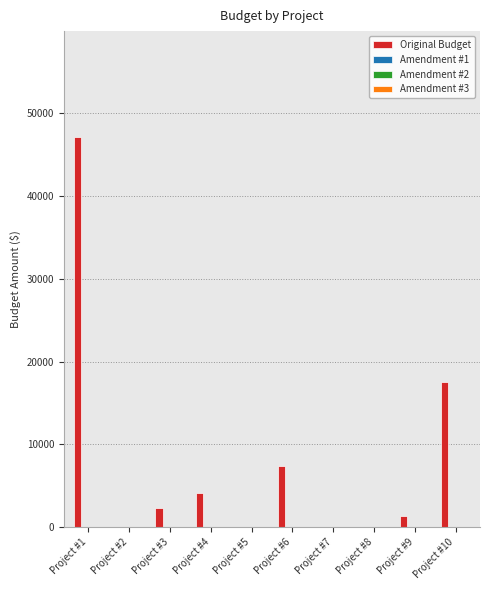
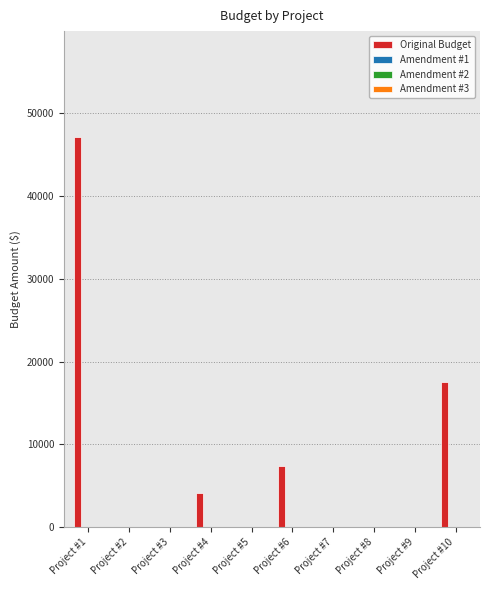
  {
    "Original Budget": {
      "Project #1": 47000,
      "Project #2": 0,
-     "Project #3": 2000,
+     "Project #3": 0,
      "Project #4": 4000,
      "Project #5": 0,
      "Project #6": 7000,
      "Project #7": 0,
      "Project #8": 0,
-     "Project #9": 1000,
+     "Project #9": 0,
      "Project #10": 17000
    },
    "Amendment #1": {
      "Project #1": 0,
      "Project #2": 0,
      "Project #3": 0,
      "Project #4": 0,
      "Project #5": 0,
      "Project #6": 0,
      "Project #7": 0,
      "Project #8": 0,
      "Project #9": 0,
      "Project #10": 0
    },
    "Amendment #2": {
      "Project #1": 0,
      "Project #2": 0,
      "Project #3": 0,
      "Project #4": 0,
      "Project #5": 0,
      "Project #6": 0,
      "Project #7": 0,
      "Project #8": 0,
      "Project #9": 0,
      "Project #10": 0
    },
    "Amendment #3": {
      "Project #1": 0,
      "Project #2": 0,
      "Project #3": 0,
      "Project #4": 0,
      "Project #5": 0,
      "Project #6": 0,
      "Project #7": 0,
      "Project #8": 0,
      "Project #9": 0,
      "Project #10": 0
    }
  }
